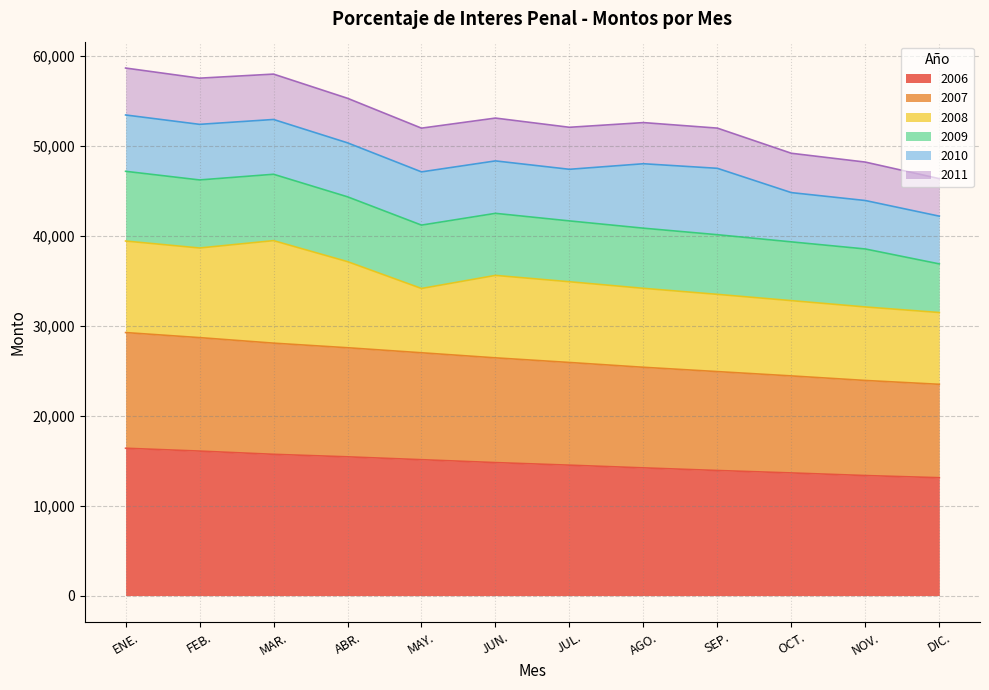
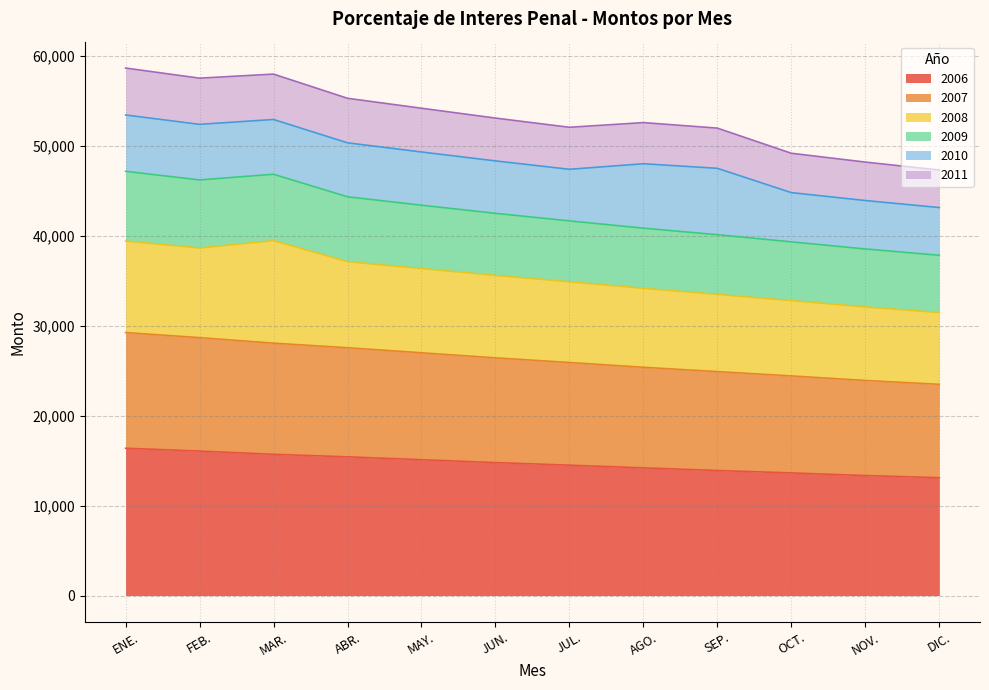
  {
    "2008": {
      "ENE.": "10,000",
      "FEB.": "10,000",
      "MAR.": "11,000",
      "ABR.": "10,000",
-     "MAY.": "7,000",
+     "MAY.": "9,000",
      "JUN.": "9,000",
      "JUL.": "9,000",
      "AGO.": "9,000",
      "SEP.": "9,000",
      "OCT.": "8,000",
      "NOV.": "8,000",
      "DIC.": "8,000"
    },
    "2009": {
      "ENE.": "8,000",
      "FEB.": "8,000",
      "MAR.": "7,000",
      "ABR.": "7,000",
      "MAY.": "7,000",
      "JUN.": "7,000",
      "JUL.": "7,000",
      "AGO.": "7,000",
      "SEP.": "7,000",
      "OCT.": "7,000",
      "NOV.": "6,000",
-     "DIC.": "5,000"
+     "DIC.": "6,000"
    },
    "2010": {
      "ENE.": "6,000",
      "FEB.": "6,000",
      "MAR.": "6,000",
      "ABR.": "6,000",
      "MAY.": "6,000",
      "JUN.": "6,000",
      "JUL.": "6,000",
      "AGO.": "7,000",
      "SEP.": "7,000",
      "OCT.": "5,000",
      "NOV.": "5,000",
      "DIC.": "5,000"
    },
    "2011": {
      "ENE.": "5,000",
      "FEB.": "5,000",
      "MAR.": "5,000",
      "ABR.": "5,000",
      "MAY.": "5,000",
      "JUN.": "5,000",
      "JUL.": "5,000",
      "AGO.": "5,000",
      "SEP.": "4,000",
      "OCT.": "4,000",
      "NOV.": "4,000"
    }
  }
